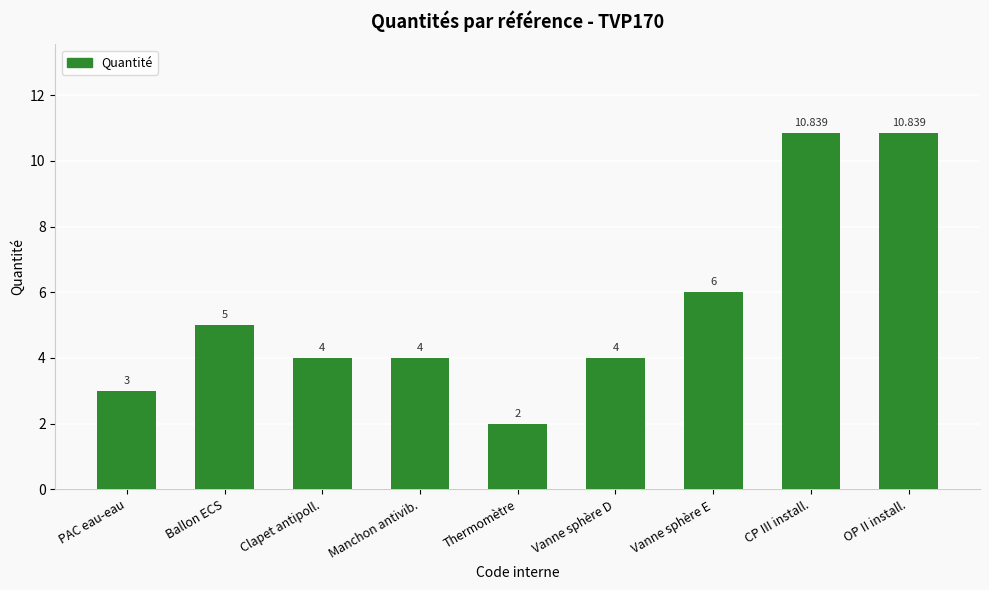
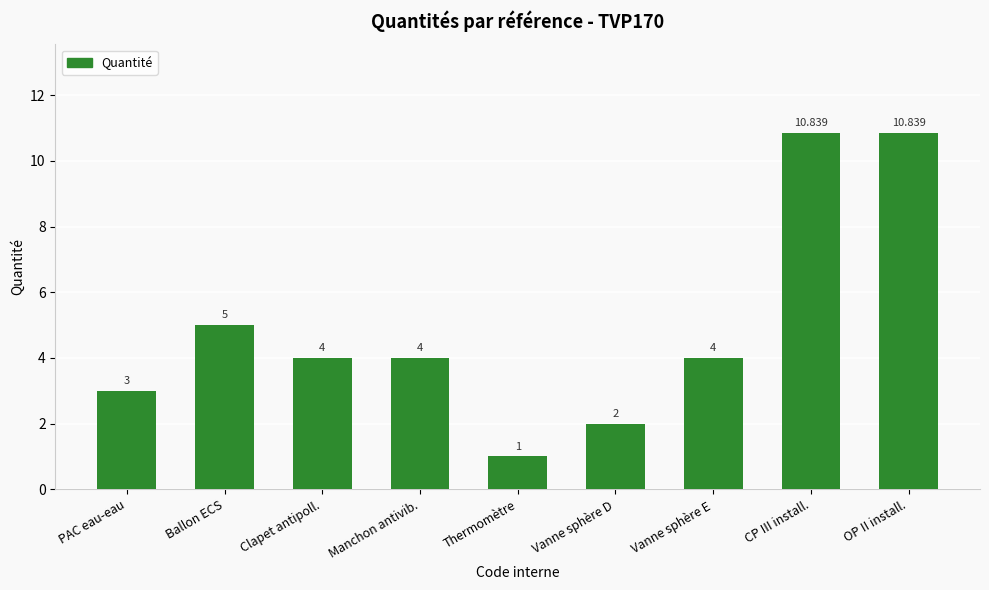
  {
    "PAC eau-eau": 3,
    "Ballon ECS": 5,
    "Clapet antipoll.": 4,
    "Manchon antivib.": 4,
-   "Thermomètre": 2,
-   "Vanne sphère D": 4,
-   "Vanne sphère E": 6,
+   "Thermomètre": 1,
+   "Vanne sphère D": 2,
+   "Vanne sphère E": 4,
    "CP III install.": 10.839,
    "OP II install.": 10.839
  }
